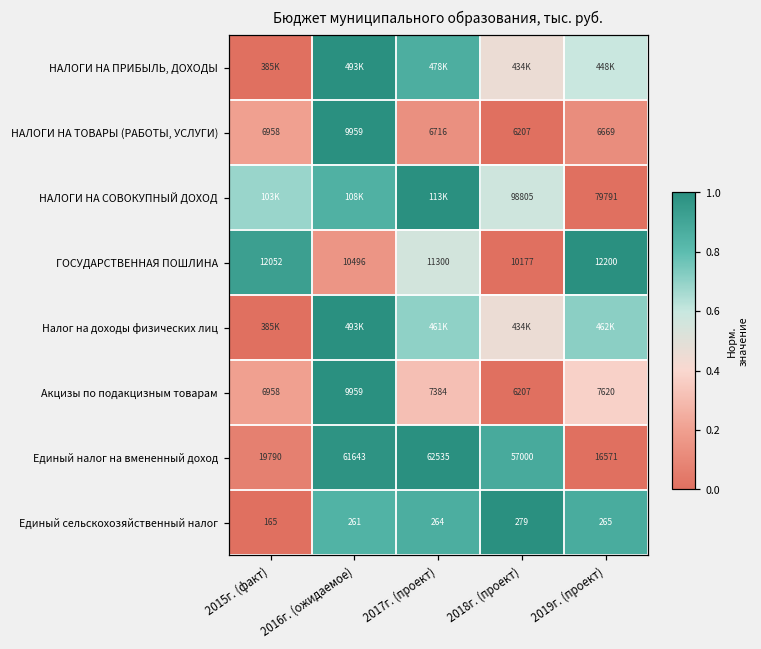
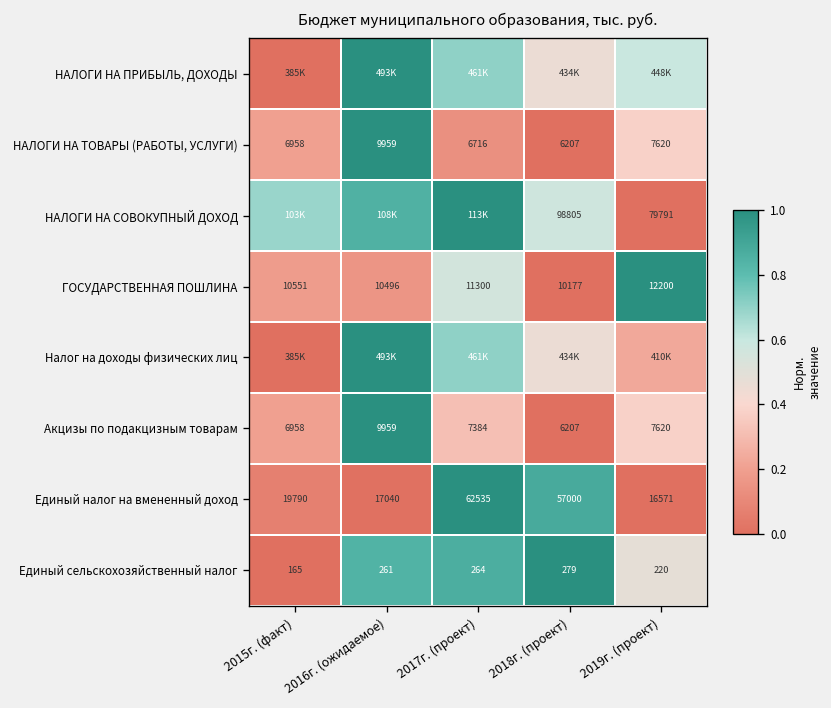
  {
    "НАЛОГИ НА ПРИБЫЛЬ, ДОХОДЫ": {
      "2015г. (факт)": "385K",
      "2016г. (ожидаемое)": "493K",
-     "2017г. (проект)": "478K",
+     "2017г. (проект)": "461K",
      "2018г. (проект)": "434K",
      "2019г. (проект)": "448K"
    },
    "НАЛОГИ НА ТОВАРЫ (РАБОТЫ, УСЛУГИ)": {
      "2015г. (факт)": "6958",
      "2016г. (ожидаемое)": "9959",
      "2017г. (проект)": "6716",
      "2018г. (проект)": "6207",
-     "2019г. (проект)": "6669"
+     "2019г. (проект)": "7620"
    },
    "НАЛОГИ НА СОВОКУПНЫЙ ДОХОД": {
      "2015г. (факт)": "103K",
      "2016г. (ожидаемое)": "108K",
      "2017г. (проект)": "113K",
      "2018г. (проект)": "98805",
      "2019г. (проект)": "79791"
    },
    "ГОСУДАРСТВЕННАЯ ПОШЛИНА": {
-     "2015г. (факт)": "12052",
+     "2015г. (факт)": "10551",
      "2016г. (ожидаемое)": "10496",
      "2017г. (проект)": "11300",
      "2018г. (проект)": "10177",
      "2019г. (проект)": "12200"
    },
    "Налог на доходы физических лиц": {
      "2015г. (факт)": "385K",
      "2016г. (ожидаемое)": "493K",
      "2017г. (проект)": "461K",
      "2018г. (проект)": "434K",
-     "2019г. (проект)": "462K"
+     "2019г. (проект)": "410K"
    },
    "Акцизы по подакцизным товарам": {
      "2015г. (факт)": "6958",
      "2016г. (ожидаемое)": "9959",
      "2017г. (проект)": "7384",
      "2018г. (проект)": "6207",
      "2019г. (проект)": "7620"
    },
    "Единый налог на вмененный доход": {
      "2015г. (факт)": "19790",
-     "2016г. (ожидаемое)": "61643",
+     "2016г. (ожидаемое)": "17040",
      "2017г. (проект)": "62535",
      "2018г. (проект)": "57000",
      "2019г. (проект)": "16571"
    },
    "Единый сельскохозяйственный налог": {
      "2015г. (факт)": "165",
      "2016г. (ожидаемое)": "261",
      "2017г. (проект)": "264",
      "2018г. (проект)": "279",
-     "2019г. (проект)": "265"
+     "2019г. (проект)": "220"
    }
  }
